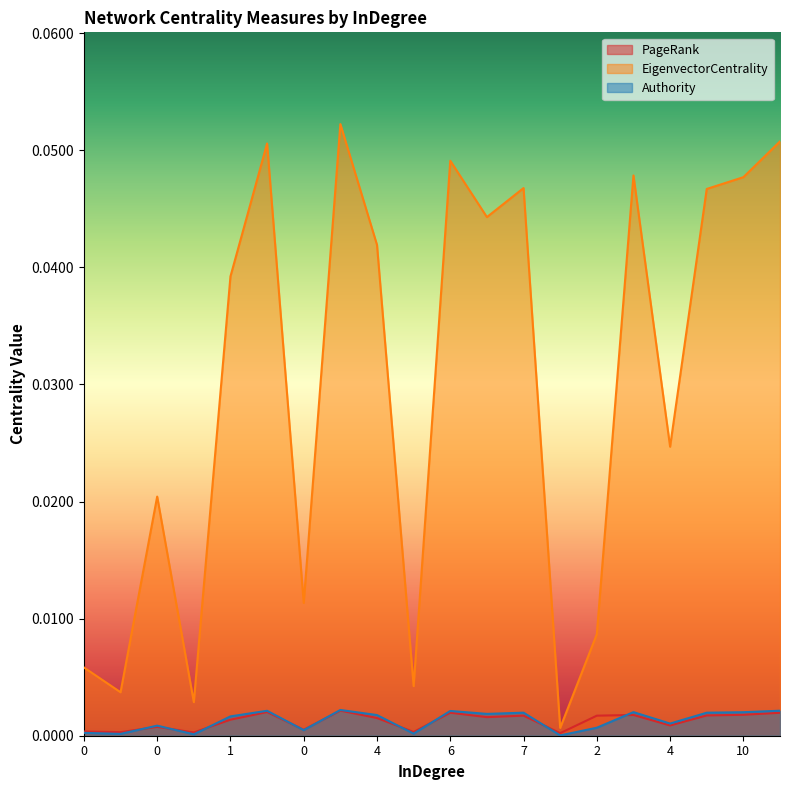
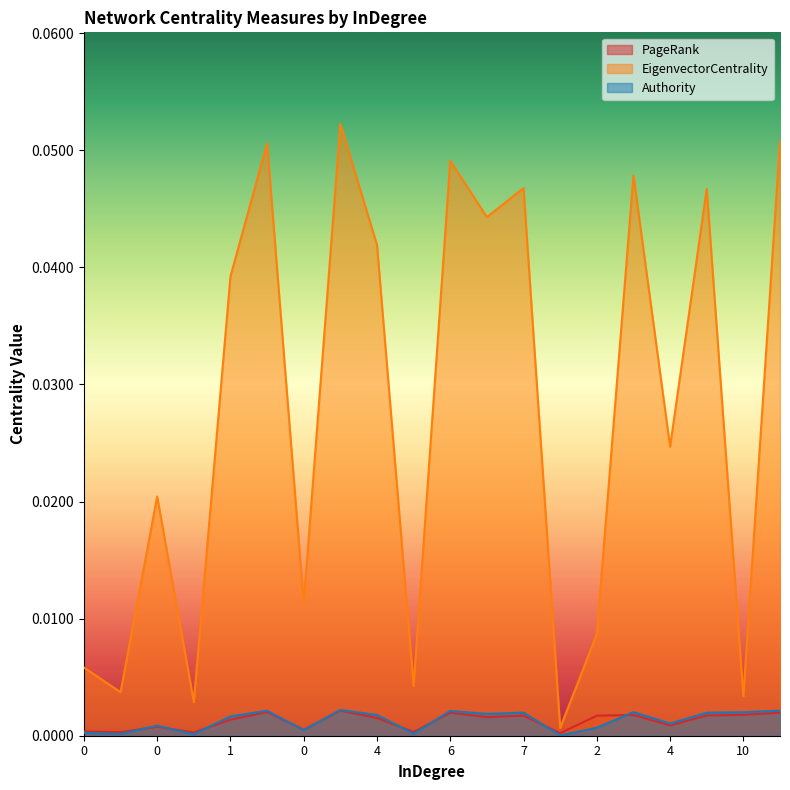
  {
    "PageRank": {
      "2": 0.0017,
      "10": 0.0018
    },
    "EigenvectorCentrality": {
      "6": 0.0491,
      "2": 0.0087,
-     "10": 0.0477
+     "10": 0.0034
    },
    "Authority": {
      "2": 0.0007,
      "10": 0.0020
    }
  }
